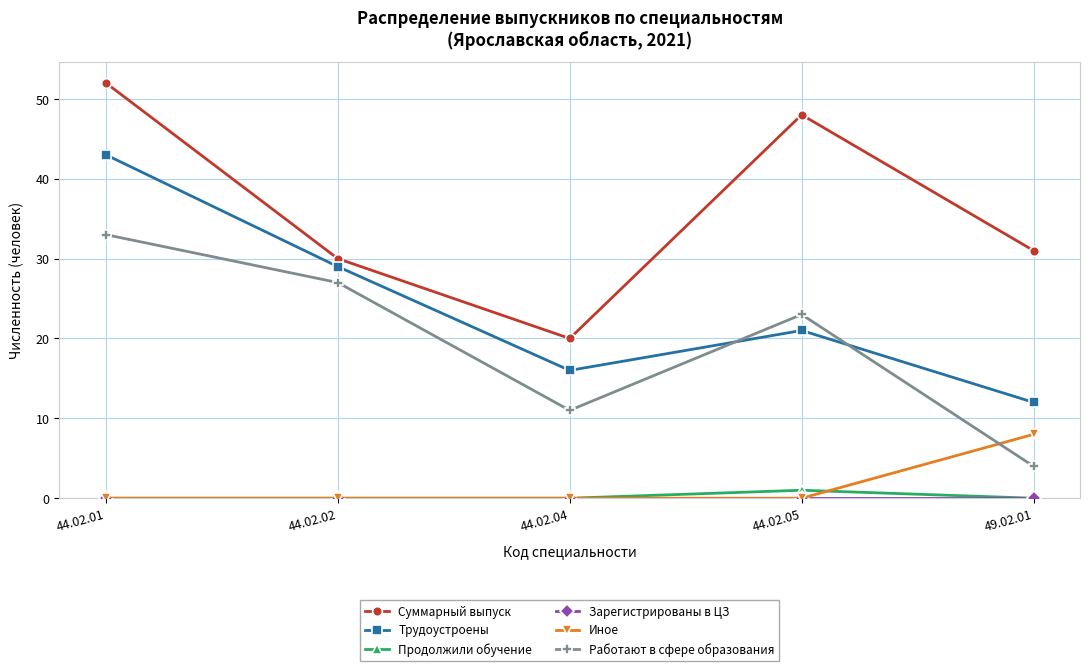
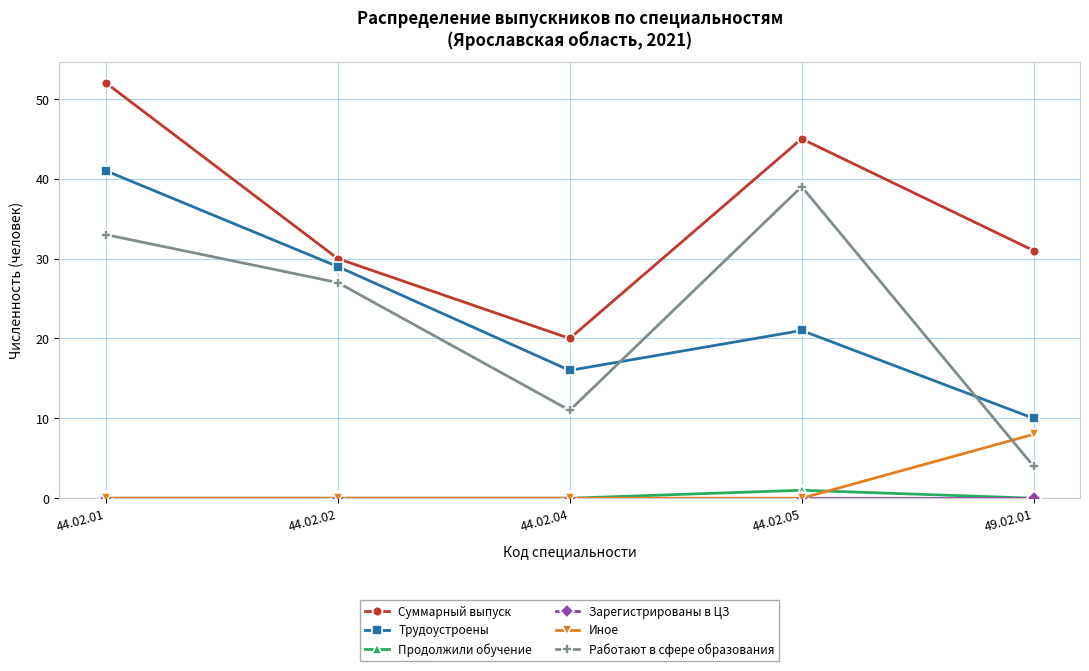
  {
    "Суммарный выпуск": {
      "44.02.01": 52,
      "44.02.02": 30,
      "44.02.04": 20,
-     "44.02.05": 48,
+     "44.02.05": 45,
      "49.02.01": 31
    },
    "Трудоустроены": {
-     "44.02.01": 43,
+     "44.02.01": 41,
      "44.02.02": 29,
      "44.02.04": 16,
      "44.02.05": 21,
-     "49.02.01": 12
+     "49.02.01": 10
    },
    "Продолжили обучение": {
      "44.02.05": 1
    },
    "Иное": {
      "49.02.01": 8
    },
    "Работают в сфере образования": {
      "44.02.01": 33,
      "44.02.02": 27,
      "44.02.04": 11,
-     "44.02.05": 23,
+     "44.02.05": 39,
      "49.02.01": 4
    }
  }
